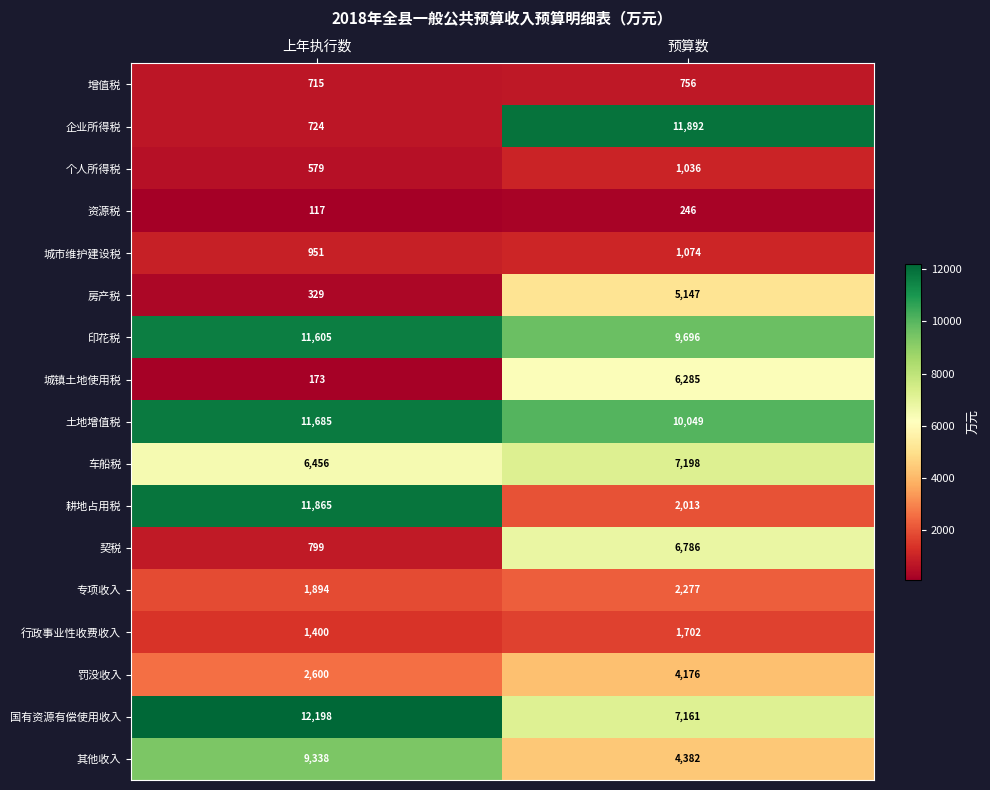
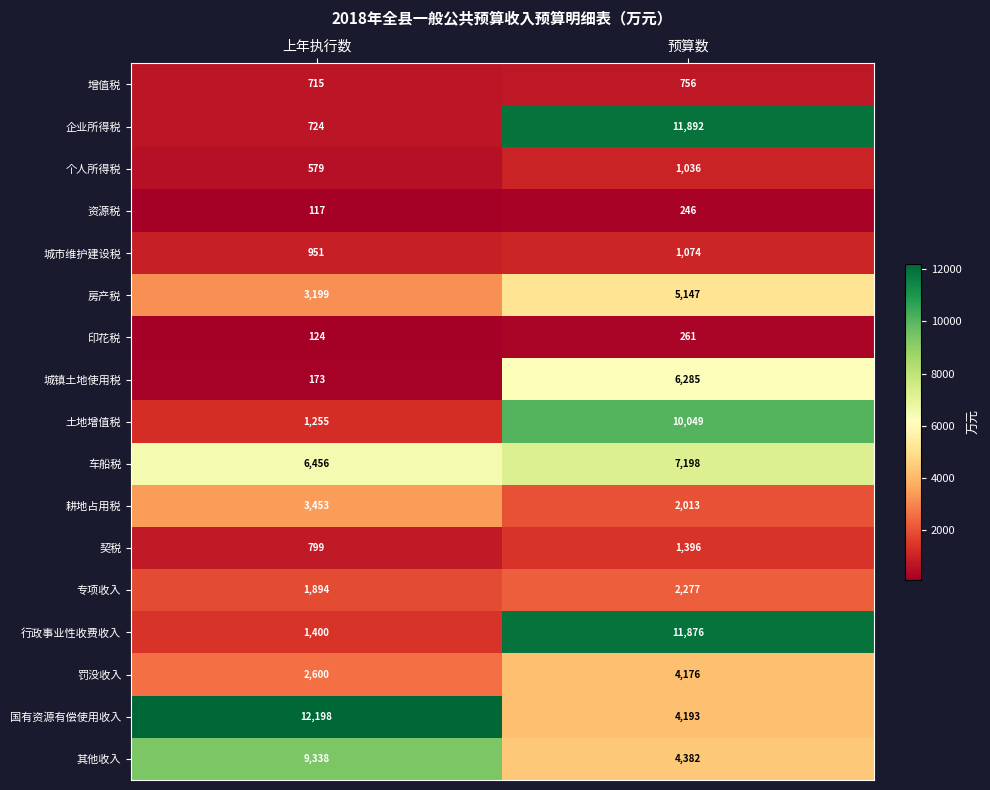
  {
    "增值税": {
      "上年执行数": "715",
      "预算数": "756"
    },
    "企业所得税": {
      "上年执行数": "724",
      "预算数": "11,892"
    },
    "个人所得税": {
      "上年执行数": "579",
      "预算数": "1,036"
    },
    "资源税": {
      "上年执行数": "117",
      "预算数": "246"
    },
    "城市维护建设税": {
      "上年执行数": "951",
      "预算数": "1,074"
    },
    "房产税": {
-     "上年执行数": "329",
+     "上年执行数": "3,199",
      "预算数": "5,147"
    },
    "印花税": {
-     "上年执行数": "11,605",
-     "预算数": "9,696"
+     "上年执行数": "124",
+     "预算数": "261"
    },
    "城镇土地使用税": {
      "上年执行数": "173",
      "预算数": "6,285"
    },
    "土地增值税": {
-     "上年执行数": "11,685",
+     "上年执行数": "1,255",
      "预算数": "10,049"
    },
    "车船税": {
      "上年执行数": "6,456",
      "预算数": "7,198"
    },
    "耕地占用税": {
-     "上年执行数": "11,865",
+     "上年执行数": "3,453",
      "预算数": "2,013"
    },
    "契税": {
      "上年执行数": "799",
-     "预算数": "6,786"
+     "预算数": "1,396"
    },
    "专项收入": {
      "上年执行数": "1,894",
      "预算数": "2,277"
    },
    "行政事业性收费收入": {
      "上年执行数": "1,400",
-     "预算数": "1,702"
+     "预算数": "11,876"
    },
    "罚没收入": {
      "上年执行数": "2,600",
      "预算数": "4,176"
    },
    "国有资源有偿使用收入": {
      "上年执行数": "12,198",
-     "预算数": "7,161"
+     "预算数": "4,193"
    },
    "其他收入": {
      "上年执行数": "9,338",
      "预算数": "4,382"
    }
  }
